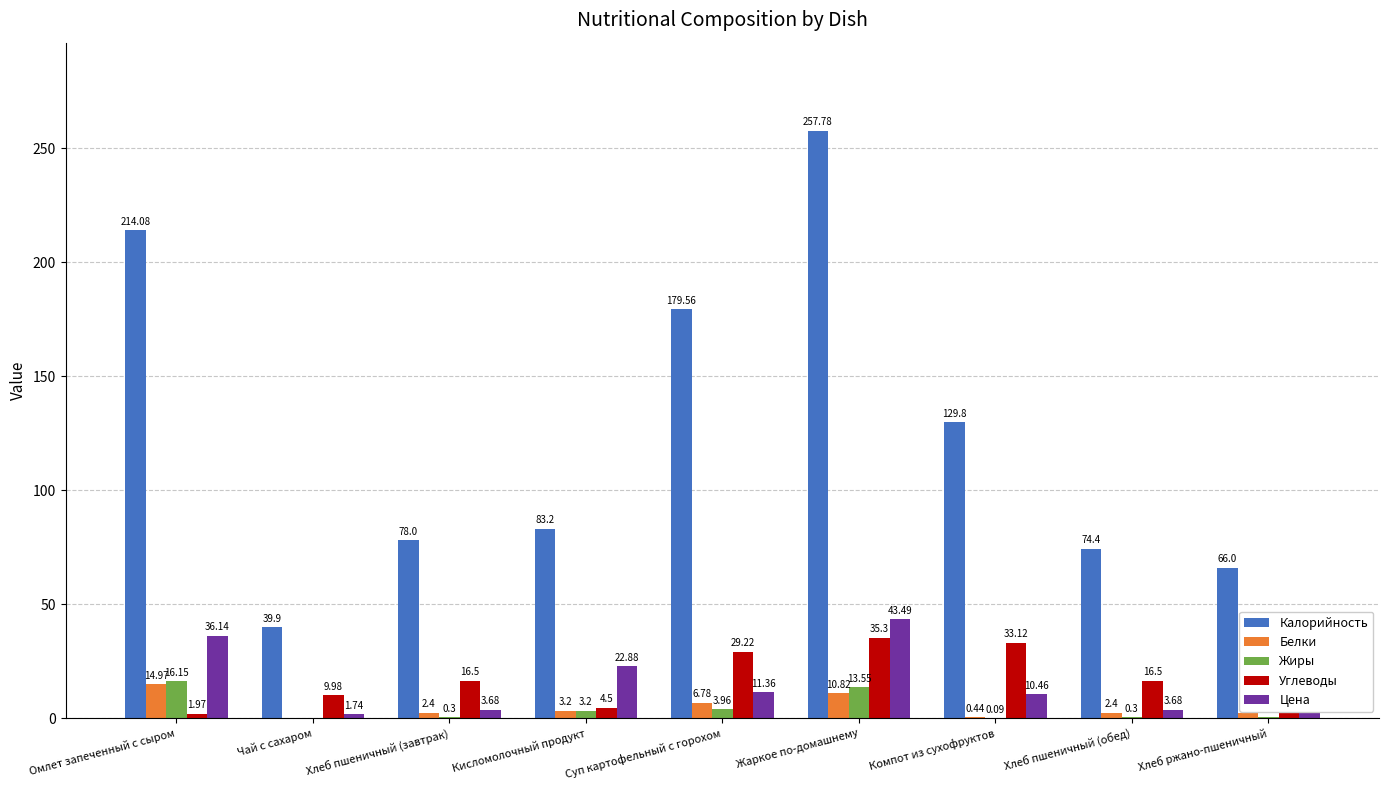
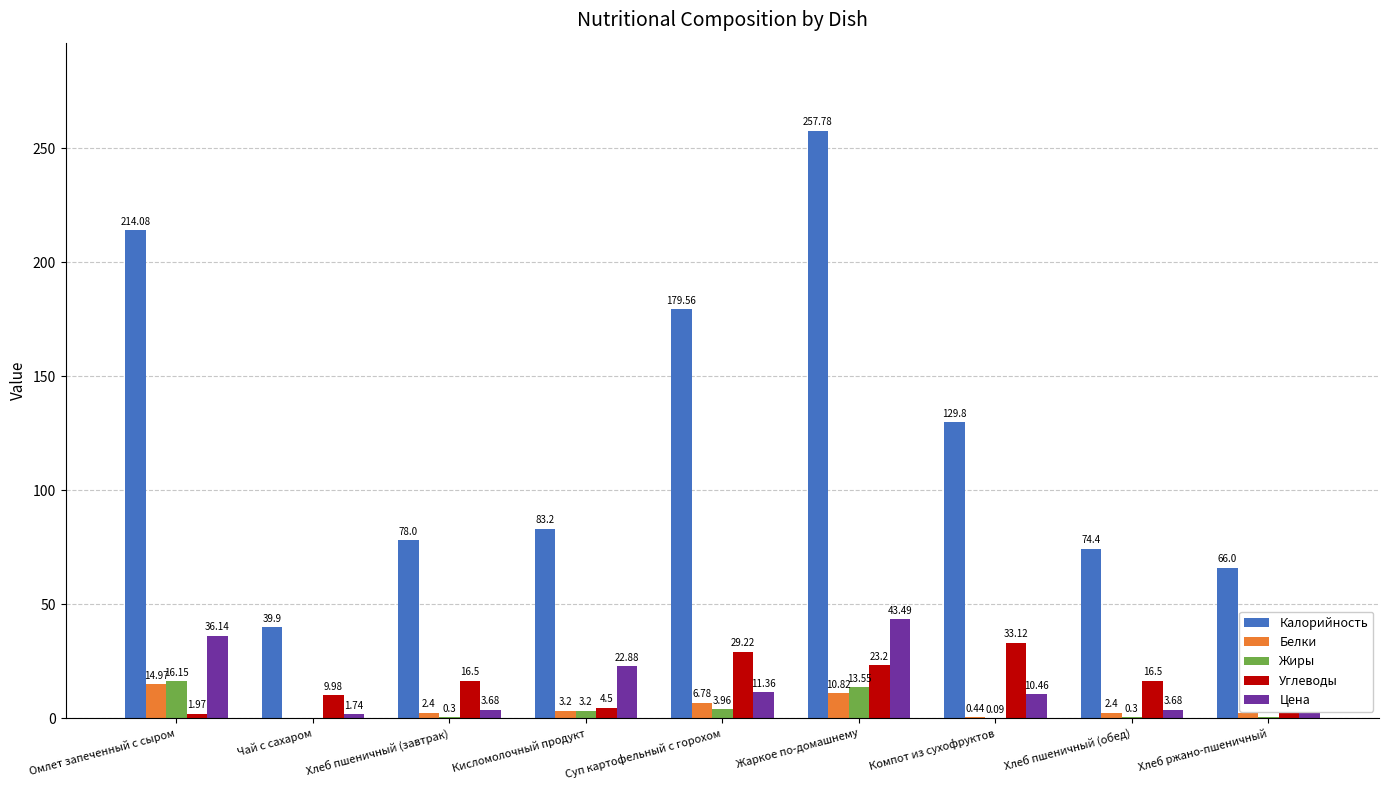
  {
    "Калорийность": {
      "Омлет запеченный с сыром": 214.08,
      "Чай с сахаром": 39.9,
      "Хлеб пшеничный (завтрак)": 78.0,
      "Кисломолочный продукт": 83.2,
      "Суп картофельный с горохом": 179.56,
      "Жаркое по-домашнему": 257.78,
      "Компот из сухофруктов": 129.8,
      "Хлеб пшеничный (обед)": 74.4,
      "Хлеб ржано-пшеничный": 66.0
    },
    "Белки": {
      "Омлет запеченный с сыром": 14.97,
      "Хлеб пшеничный (завтрак)": 2.4,
      "Кисломолочный продукт": 3.2,
      "Суп картофельный с горохом": 6.78,
      "Жаркое по-домашнему": 10.82,
      "Компот из сухофруктов": 0.44,
      "Хлеб пшеничный (обед)": 2.4
    },
    "Жиры": {
      "Омлет запеченный с сыром": 16.15,
      "Хлеб пшеничный (завтрак)": 0.3,
      "Кисломолочный продукт": 3.2,
      "Суп картофельный с горохом": 3.96,
      "Жаркое по-домашнему": 13.55,
      "Компот из сухофруктов": 0.09,
      "Хлеб пшеничный (обед)": 0.3
    },
    "Углеводы": {
      "Омлет запеченный с сыром": 1.97,
      "Чай с сахаром": 9.98,
      "Хлеб пшеничный (завтрак)": 16.5,
      "Кисломолочный продукт": 4.5,
      "Суп картофельный с горохом": 29.22,
-     "Жаркое по-домашнему": 35.3,
+     "Жаркое по-домашнему": 23.2,
      "Компот из сухофруктов": 33.12,
      "Хлеб пшеничный (обед)": 16.5
    },
    "Цена": {
      "Омлет запеченный с сыром": 36.14,
      "Чай с сахаром": 1.74,
      "Хлеб пшеничный (завтрак)": 3.68,
      "Кисломолочный продукт": 22.88,
      "Суп картофельный с горохом": 11.36,
      "Жаркое по-домашнему": 43.49,
      "Компот из сухофруктов": 10.46,
      "Хлеб пшеничный (обед)": 3.68
    }
  }
